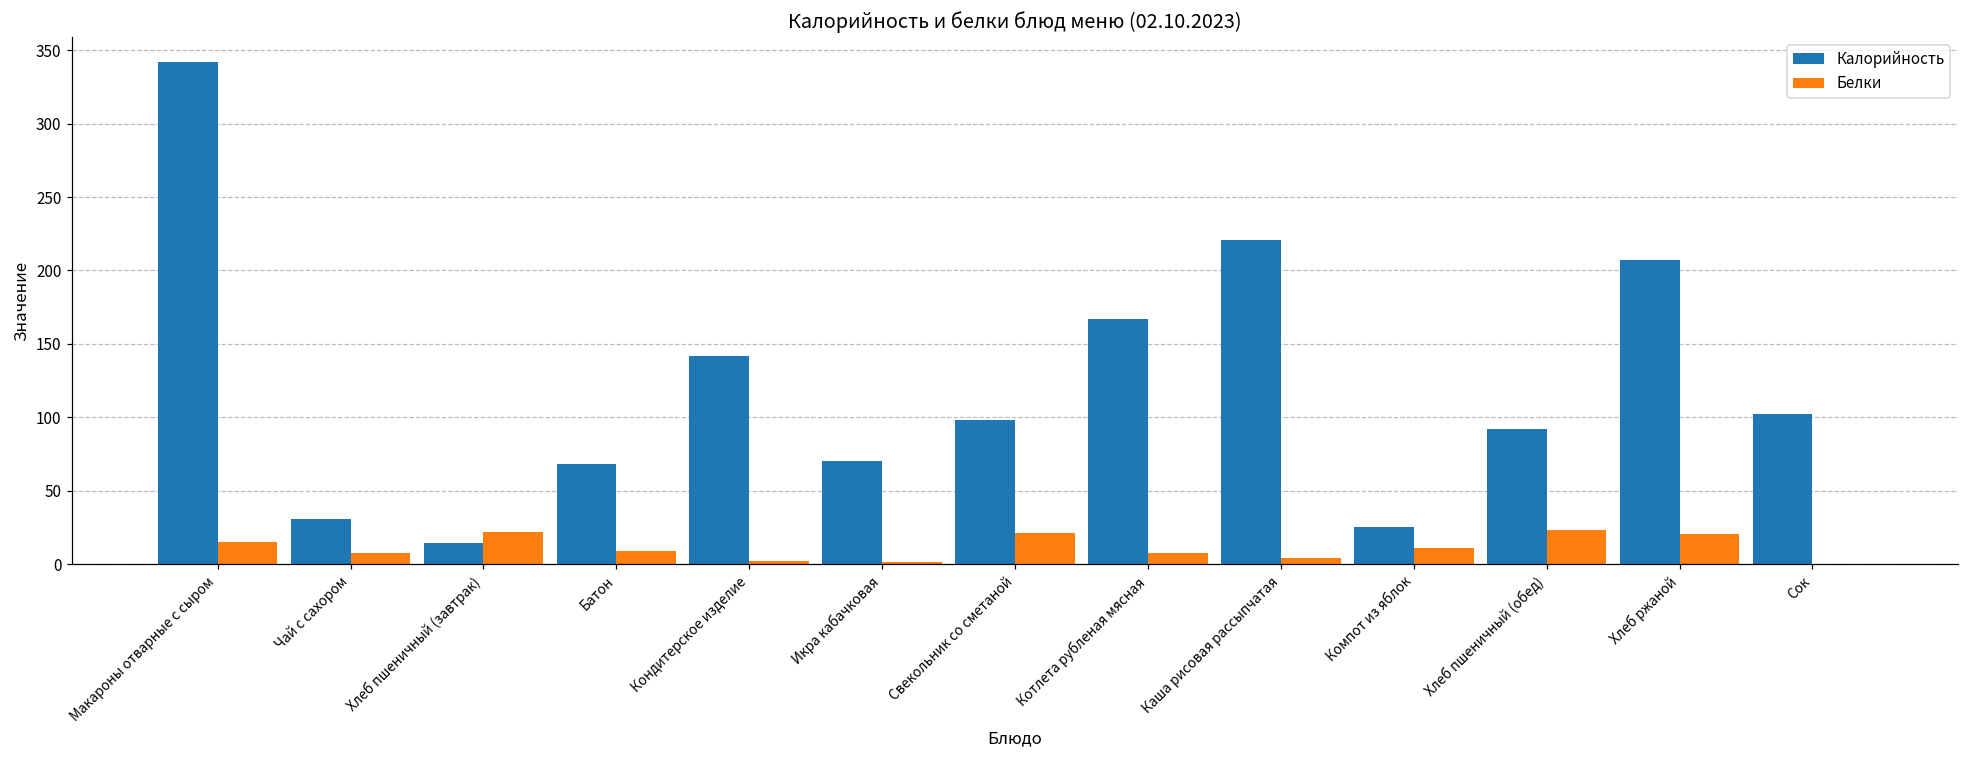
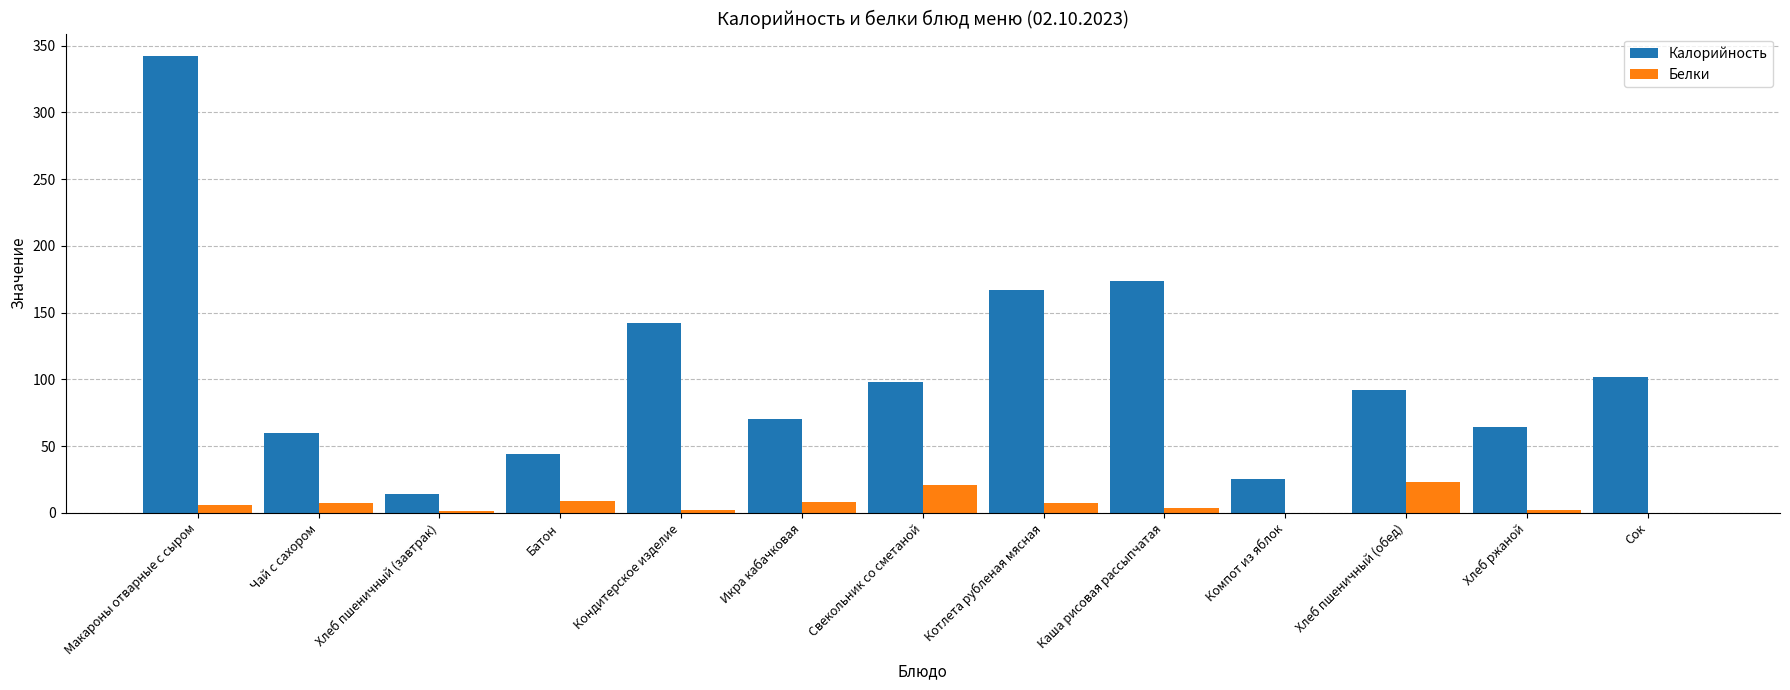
  {
    "Калорийность": {
      "Макароны отварные с сыром": 342,
-     "Чай с сахором": 31,
+     "Чай с сахором": 60,
      "Хлеб пшеничный (завтрак)": 14,
-     "Батон": 68,
+     "Батон": 44,
      "Кондитерское изделие": 142,
      "Икра кабачковая": 70,
      "Свекольник со сметаной": 98,
      "Котлета рубленая мясная": 167,
-     "Каша рисовая рассыпчатая": 221,
+     "Каша рисовая рассыпчатая": 174,
      "Компот из яблок": 25,
      "Хлеб пшеничный (обед)": 92,
-     "Хлеб ржаной": 207,
+     "Хлеб ржаной": 64,
      "Сок": 102
    },
    "Белки": {
-     "Макароны отварные с сыром": 15,
+     "Макароны отварные с сыром": 6,
      "Чай с сахором": 8,
-     "Хлеб пшеничный (завтрак)": 22,
+     "Хлеб пшеничный (завтрак)": 1,
      "Батон": 9,
      "Кондитерское изделие": 2,
-     "Икра кабачковая": 1,
+     "Икра кабачковая": 8,
      "Свекольник со сметаной": 21,
      "Котлета рубленая мясная": 7,
      "Каша рисовая рассыпчатая": 4,
-     "Компот из яблок": 11,
+     "Компот из яблок": 0,
      "Хлеб пшеничный (обед)": 23,
-     "Хлеб ржаной": 21,
+     "Хлеб ржаной": 2,
      "Сок": 0
    }
  }
